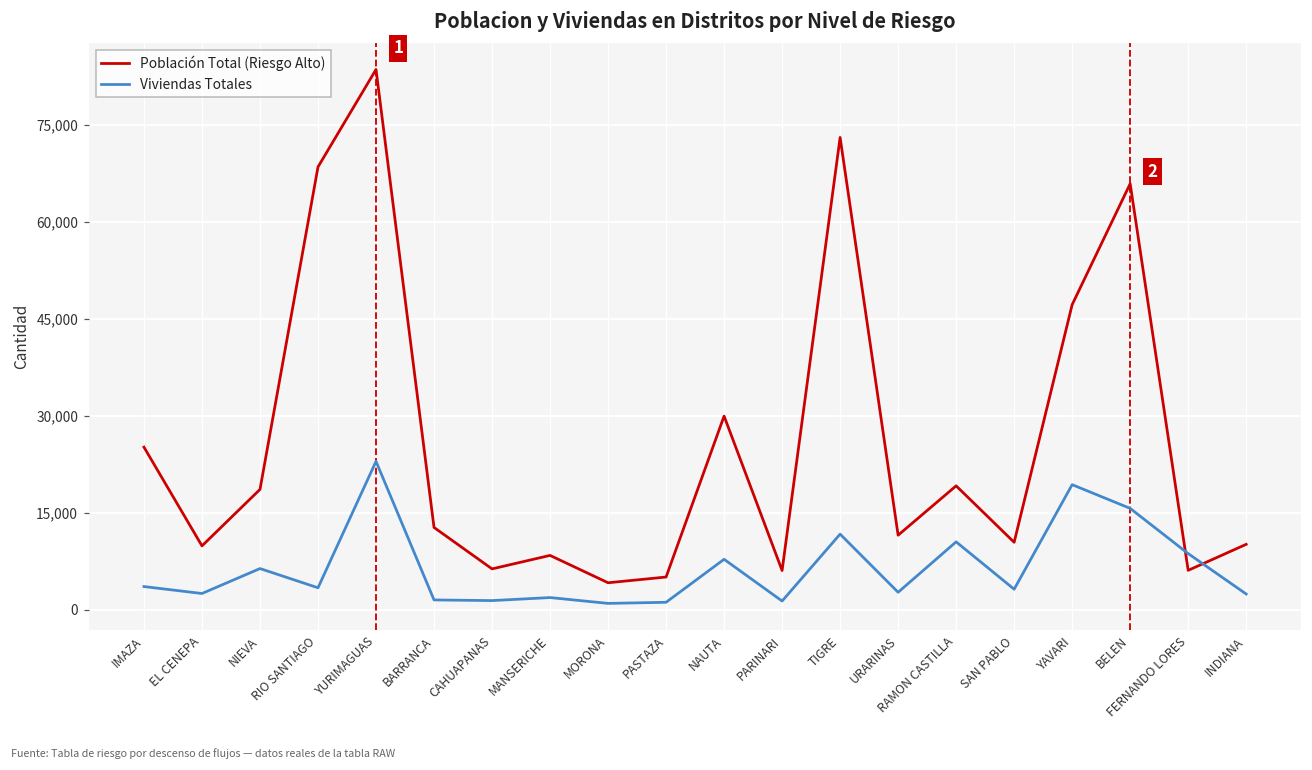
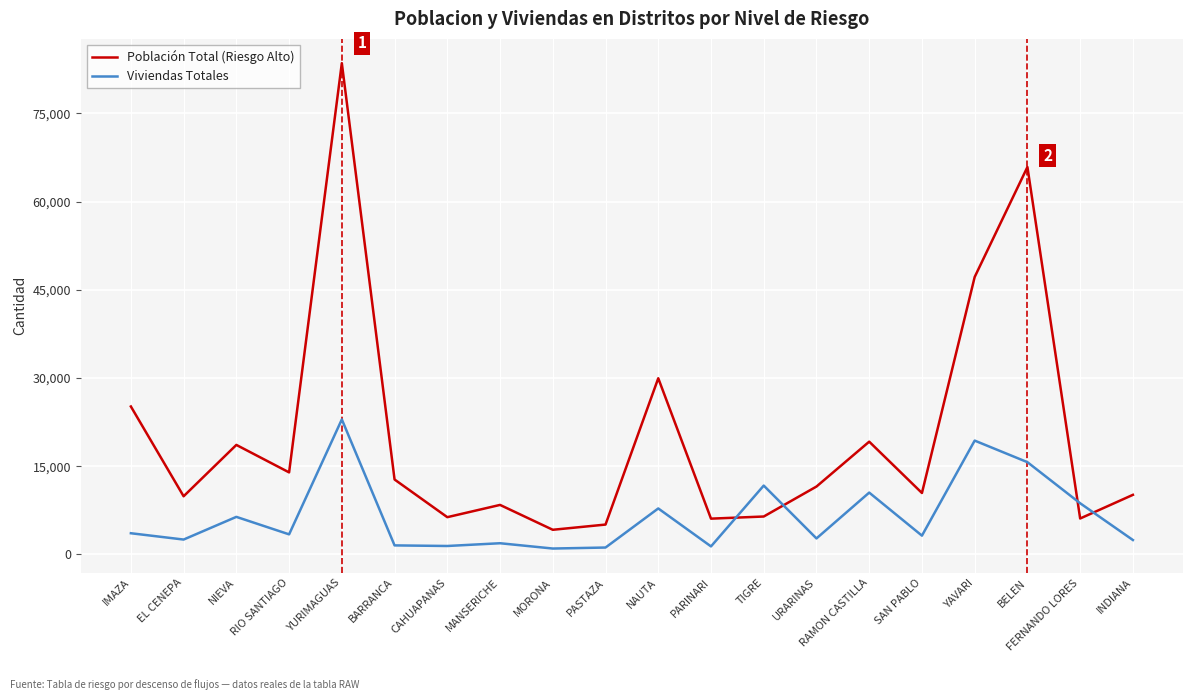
  {
    "Población Total (Riesgo Alto)": {
      "IMAZA": "25,000",
      "EL CENEPA": "10,000",
      "NIEVA": "19,000",
-     "RIO SANTIAGO": "68,000",
+     "RIO SANTIAGO": "14,000",
      "BARRANCA": "13,000",
      "CAHUAPANAS": "6,000",
      "MANSERICHE": "8,000",
      "MORONA": "4,000",
      "PASTAZA": "5,000",
      "NAUTA": "30,000",
      "PARINARI": "6,000",
-     "TIGRE": "73,000",
+     "TIGRE": "6,000",
      "URARINAS": "12,000",
      "RAMON CASTILLA": "19,000",
      "SAN PABLO": "10,000",
      "YAVARI": "47,000",
      "FERNANDO LORES": "6,000",
      "INDIANA": "10,000"
    },
    "Viviendas Totales": {
      "IMAZA": "4,000",
      "EL CENEPA": "3,000",
      "NIEVA": "6,000",
      "RIO SANTIAGO": "3,000",
      "YURIMAGUAS": "23,000",
      "BARRANCA": "2,000",
      "CAHUAPANAS": "1,000",
      "MANSERICHE": "2,000",
      "MORONA": "1,000",
      "PASTAZA": "1,000",
      "NAUTA": "8,000",
      "PARINARI": "1,000",
      "TIGRE": "12,000",
      "URARINAS": "3,000",
      "RAMON CASTILLA": "11,000",
      "SAN PABLO": "3,000",
      "YAVARI": "19,000",
      "BELEN": "16,000",
      "FERNANDO LORES": "9,000",
      "INDIANA": "2,000"
    }
  }
